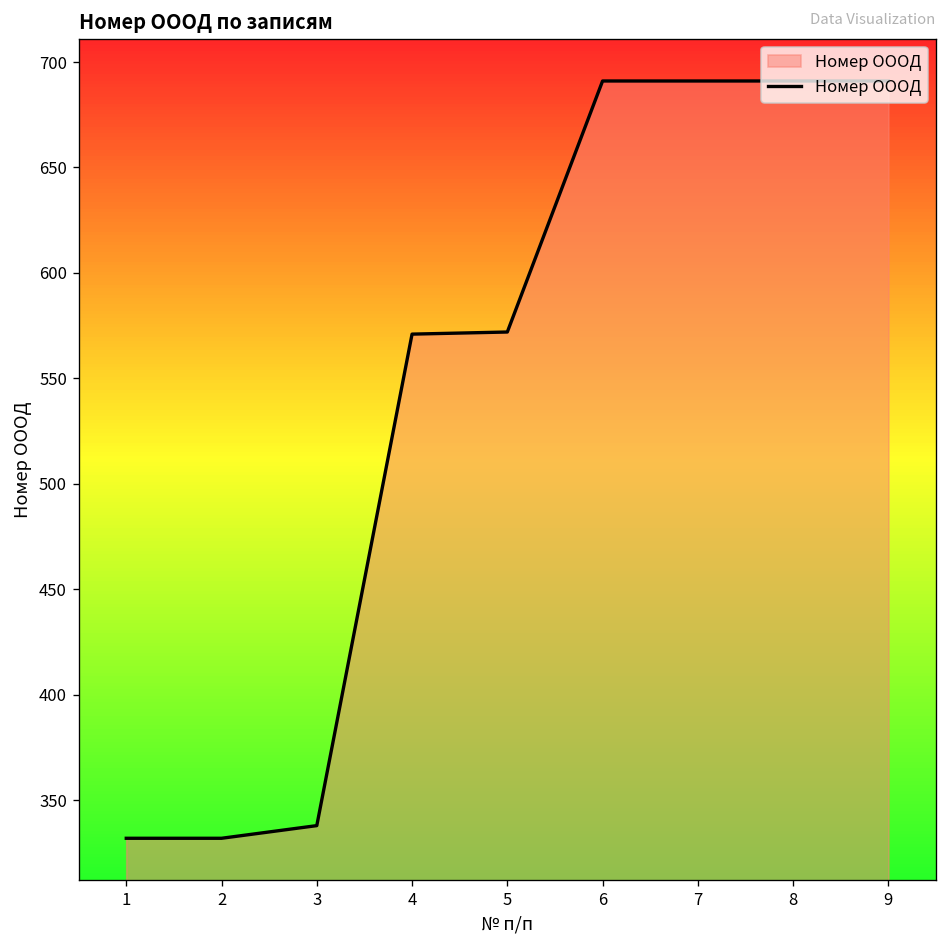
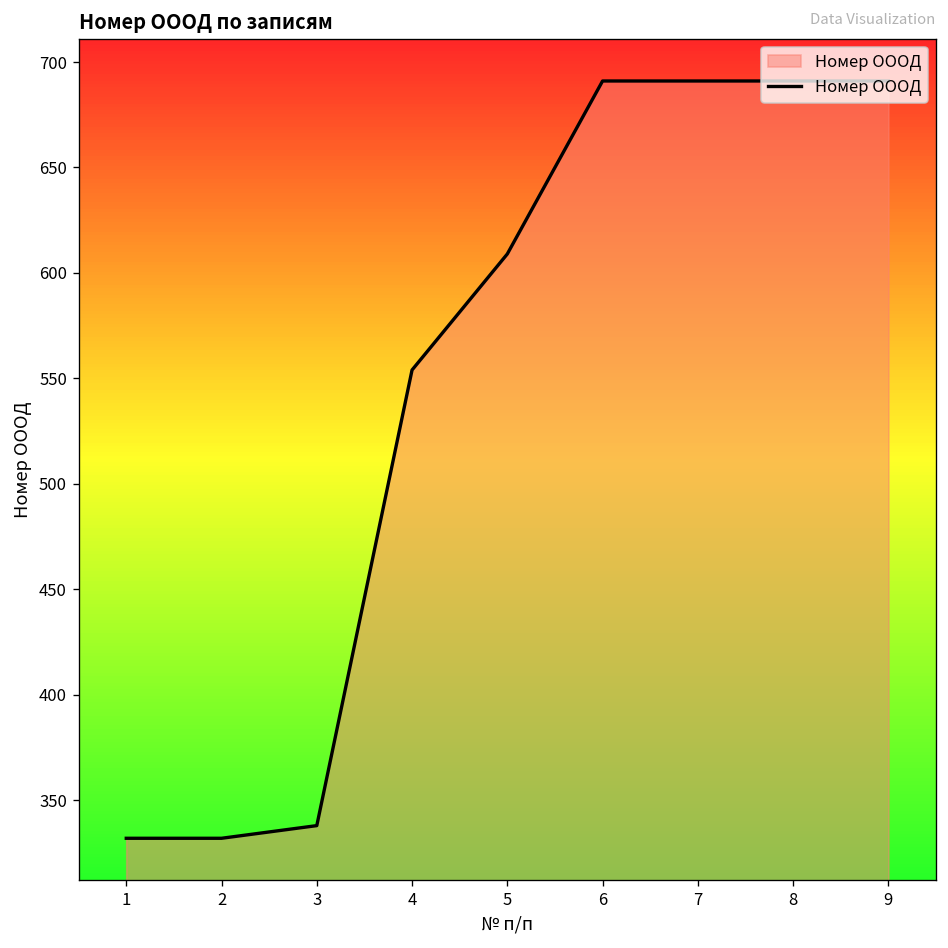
  {
    "1": 332,
    "2": 332,
    "3": 338,
-   "4": 571,
-   "5": 572,
+   "4": 554,
+   "5": 609,
    "6": 691,
    "7": 691
  }
